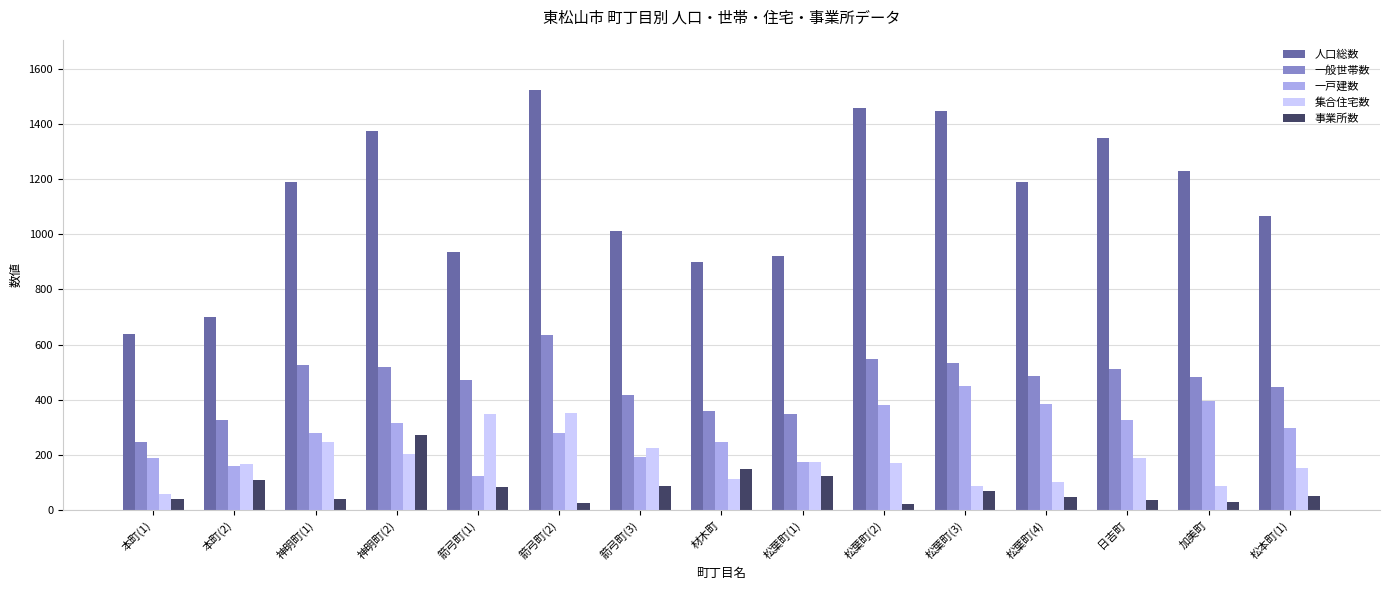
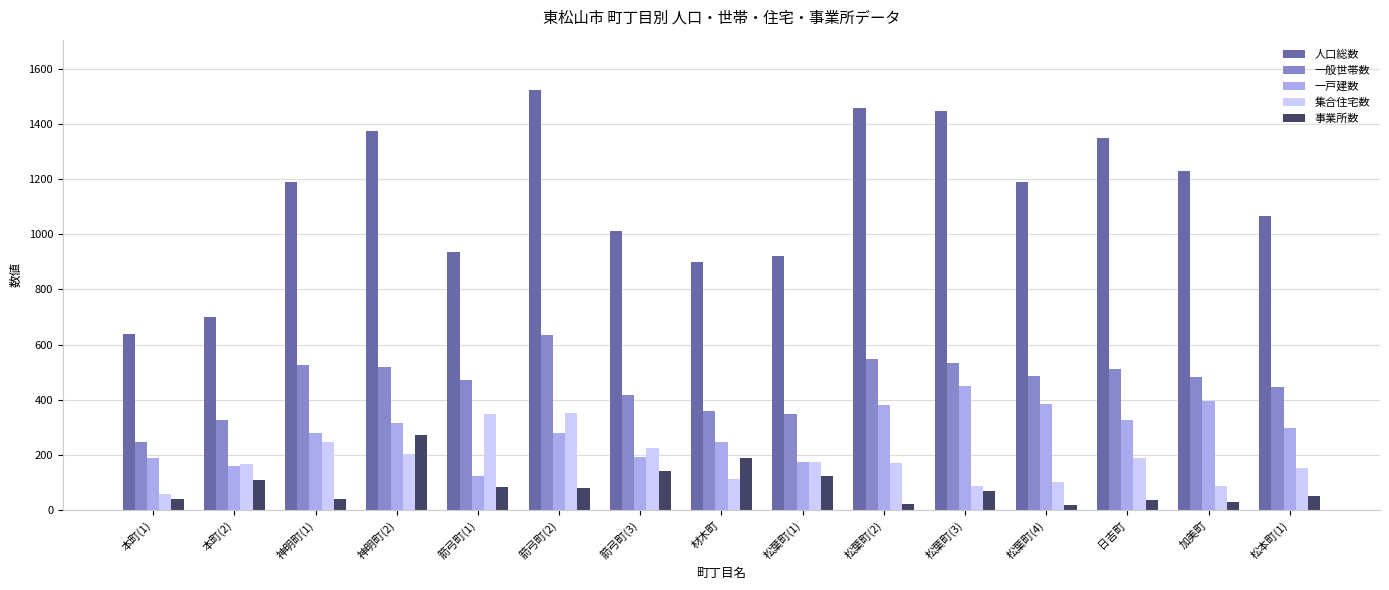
  {
    "事業所数": {
      "本町(1)": 40,
      "本町(2)": 110,
      "神明町(1)": 40,
      "神明町(2)": 270,
      "箭弓町(1)": 80,
-     "箭弓町(2)": 20,
-     "箭弓町(3)": 90,
-     "材木町": 150,
+     "箭弓町(2)": 80,
+     "箭弓町(3)": 140,
+     "材木町": 190,
      "松葉町(1)": 120,
      "松葉町(2)": 20,
      "松葉町(3)": 70,
-     "松葉町(4)": 50,
+     "松葉町(4)": 20,
      "日吉町": 40,
      "加美町": 30,
      "松本町(1)": 50
    }
  }
